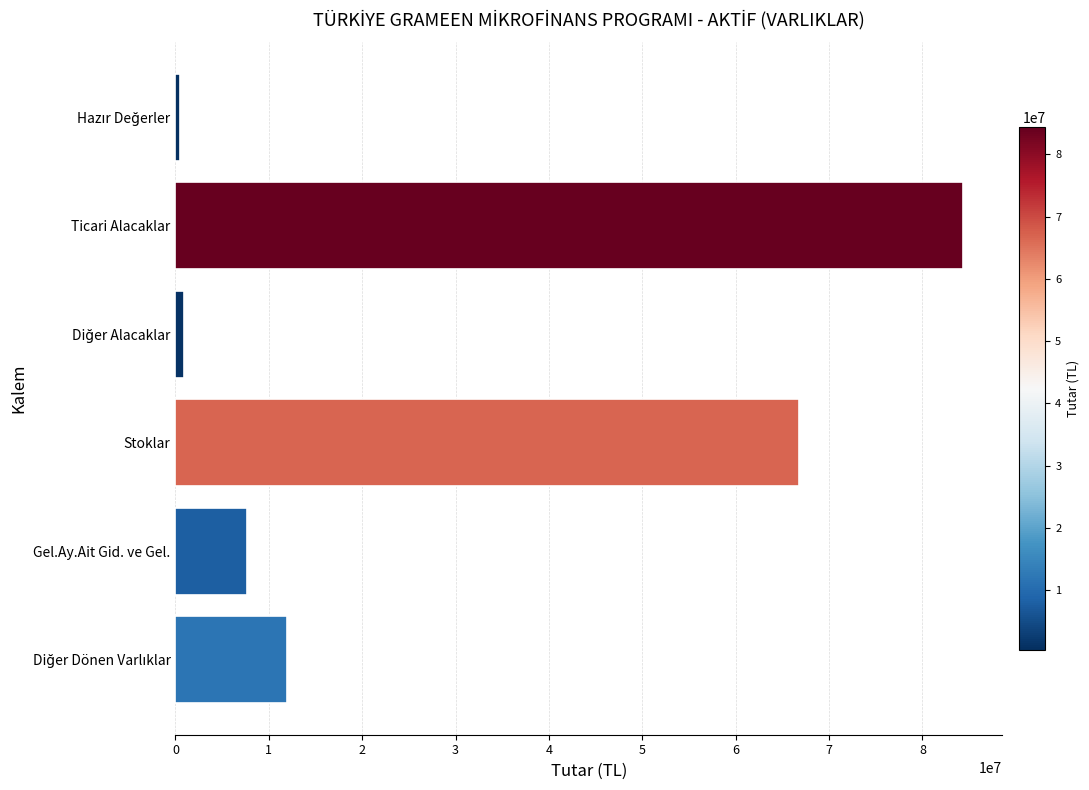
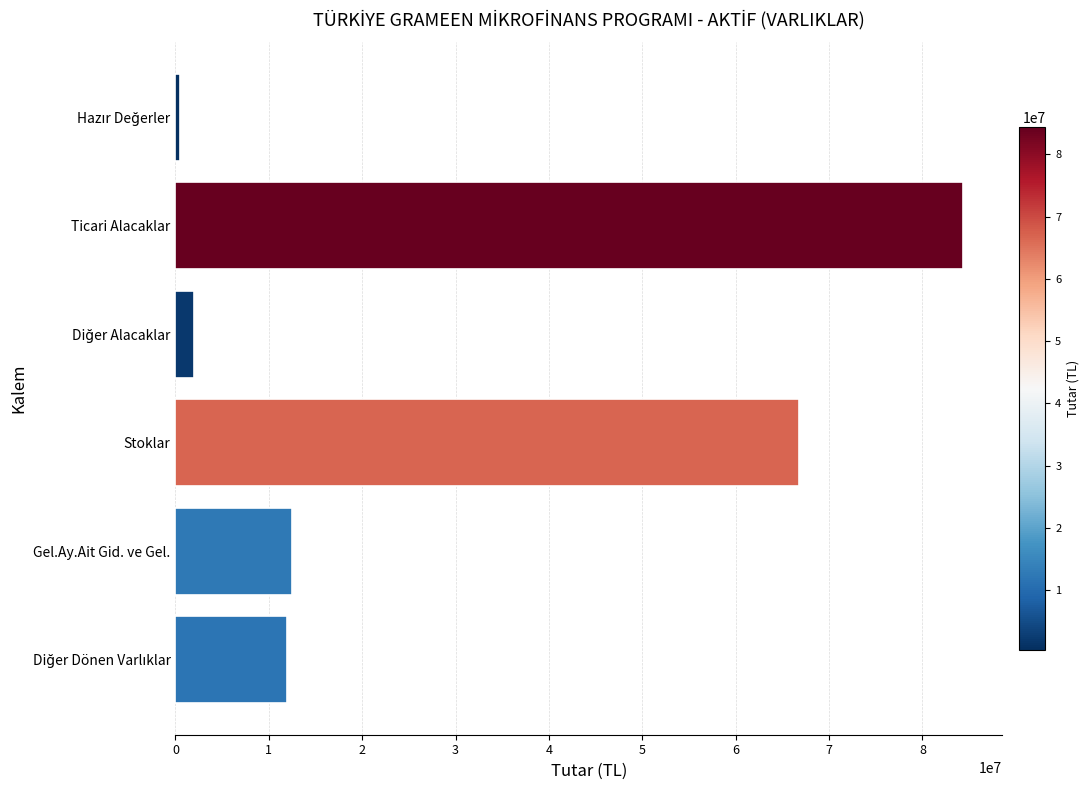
  {
    "Hazır Değerler": 0,
    "Ticari Alacaklar": 84000000,
-   "Diğer Alacaklar": 1000000,
+   "Diğer Alacaklar": 2000000,
    "Stoklar": 67000000,
-   "Gel.Ay.Ait Gid. ve Gel.": 8000000,
+   "Gel.Ay.Ait Gid. ve Gel.": 12000000,
    "Diğer Dönen Varlıklar": 12000000
  }
